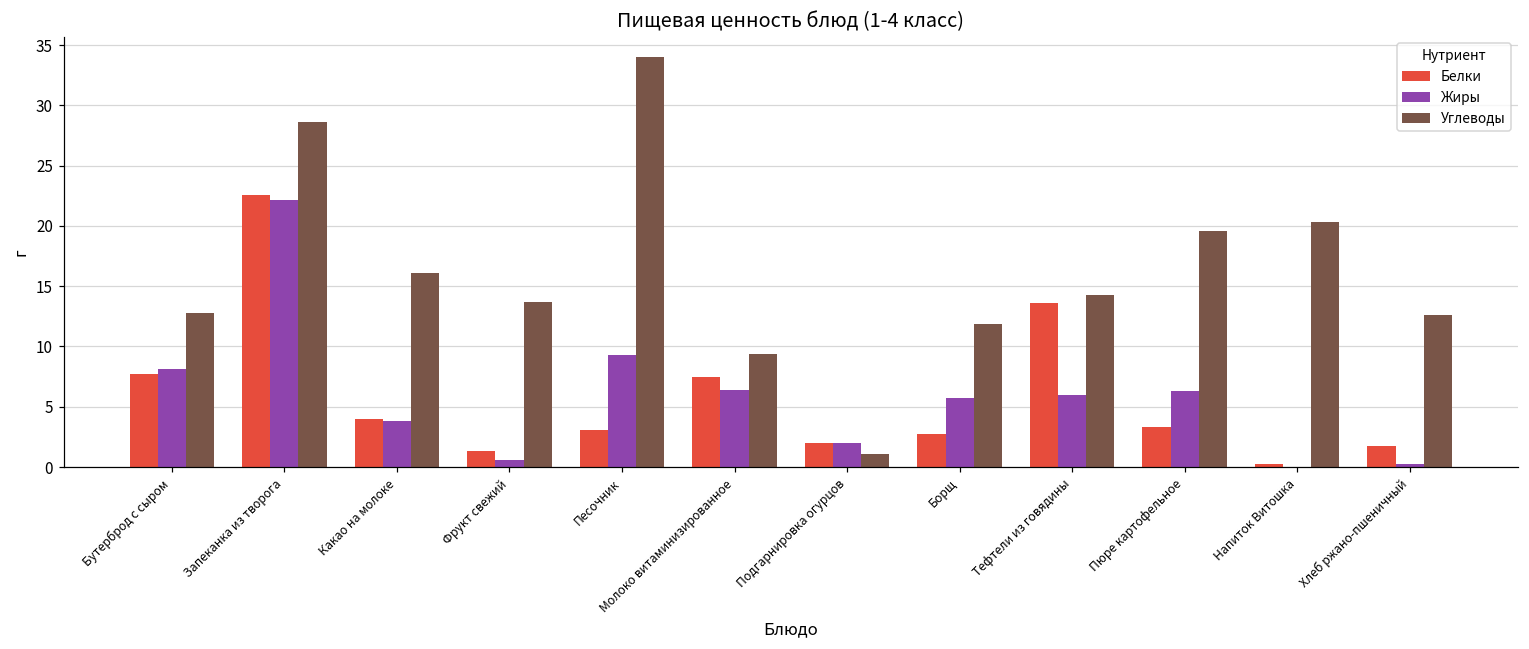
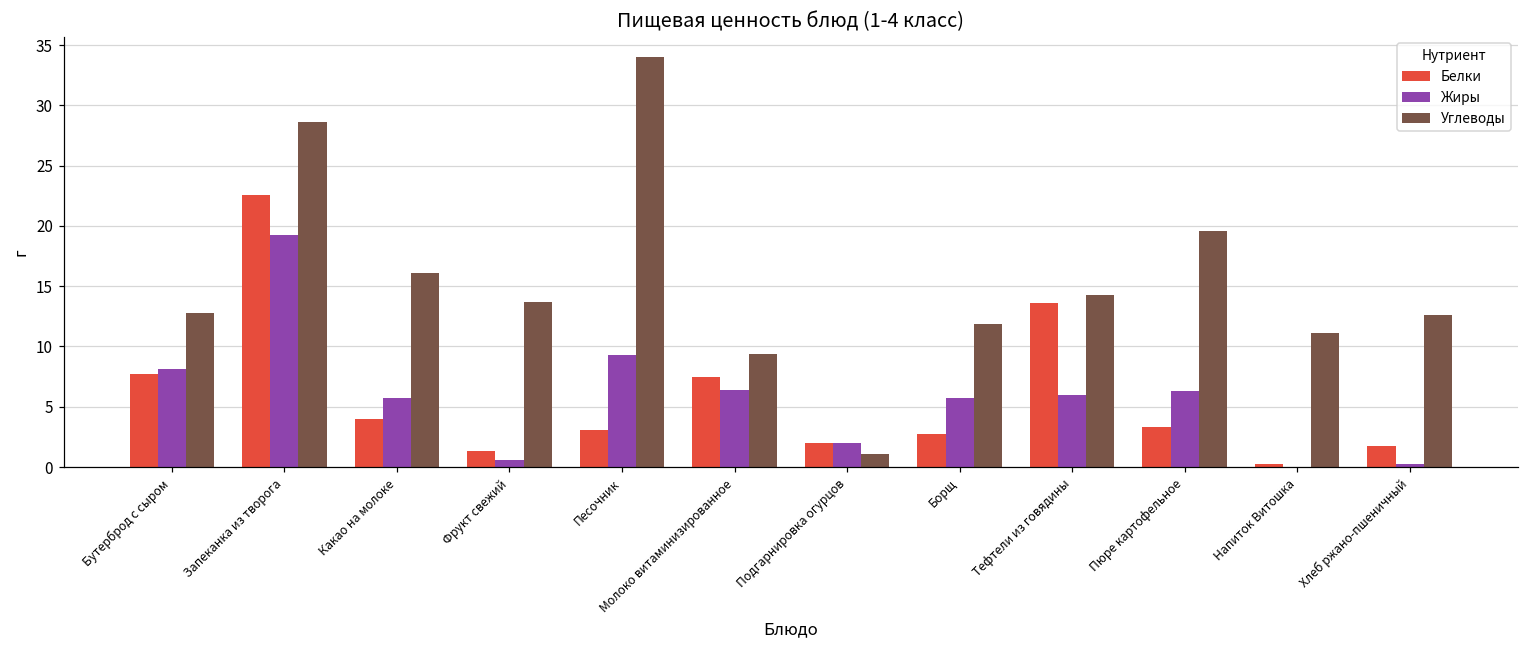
  {
    "Белки": {
      "Бутерброд с сыром": 7.7,
      "Запеканка из творога": 22.6,
      "Какао на молоке": 4.0,
      "Фрукт свежий": 1.4,
      "Песочник": 3.1,
      "Молоко витаминизированное": 7.5,
      "Подгарнировка огурцов": 2.0,
      "Борщ": 2.7,
      "Тефтели из говядины": 13.6,
      "Пюре картофельное": 3.3,
      "Напиток Витошка": 0.3,
      "Хлеб ржано-пшеничный": 1.7
    },
    "Жиры": {
      "Бутерброд с сыром": 8.1,
-     "Запеканка из творога": 22.1,
-     "Какао на молоке": 3.8,
+     "Запеканка из творога": 19.3,
+     "Какао на молоке": 5.7,
      "Фрукт свежий": 0.6,
      "Песочник": 9.3,
      "Молоко витаминизированное": 6.4,
      "Подгарнировка огурцов": 2.0,
      "Борщ": 5.7,
      "Тефтели из говядины": 6.0,
      "Пюре картофельное": 6.3,
      "Хлеб ржано-пшеничный": 0.2
    },
    "Углеводы": {
      "Бутерброд с сыром": 12.8,
      "Запеканка из творога": 28.6,
      "Какао на молоке": 16.1,
      "Фрукт свежий": 13.7,
      "Песочник": 34.0,
      "Молоко витаминизированное": 9.4,
      "Подгарнировка огурцов": 1.1,
      "Борщ": 11.9,
      "Тефтели из говядины": 14.3,
      "Пюре картофельное": 19.5,
-     "Напиток Витошка": 20.4,
+     "Напиток Витошка": 11.1,
      "Хлеб ржано-пшеничный": 12.6
    }
  }
